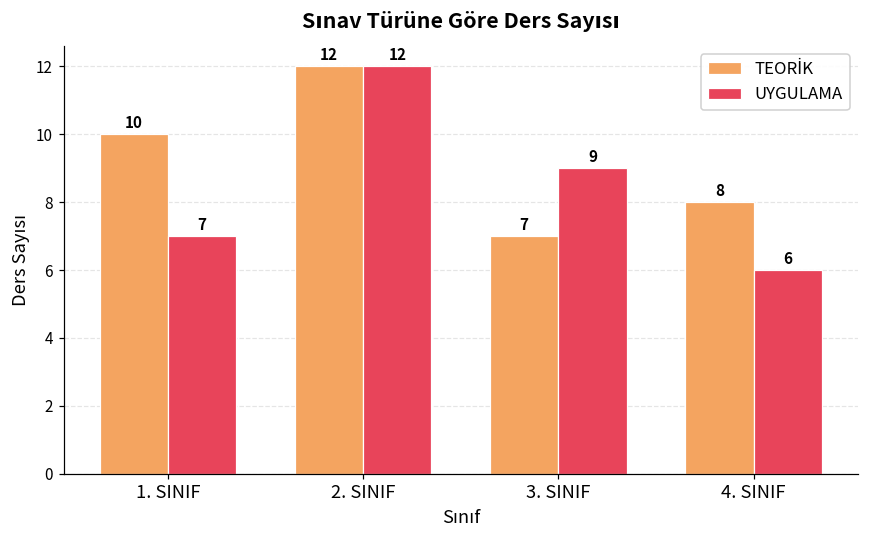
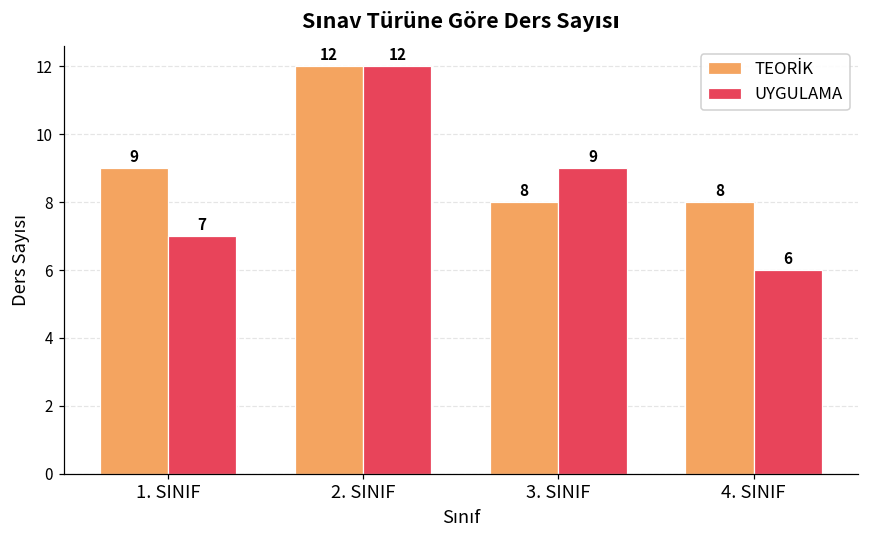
  {
    "TEORİK": {
-     "1. SINIF": 10,
+     "1. SINIF": 9,
      "2. SINIF": 12,
-     "3. SINIF": 7,
+     "3. SINIF": 8,
      "4. SINIF": 8
    },
    "UYGULAMA": {
      "1. SINIF": 7,
      "2. SINIF": 12,
      "3. SINIF": 9,
      "4. SINIF": 6
    }
  }
